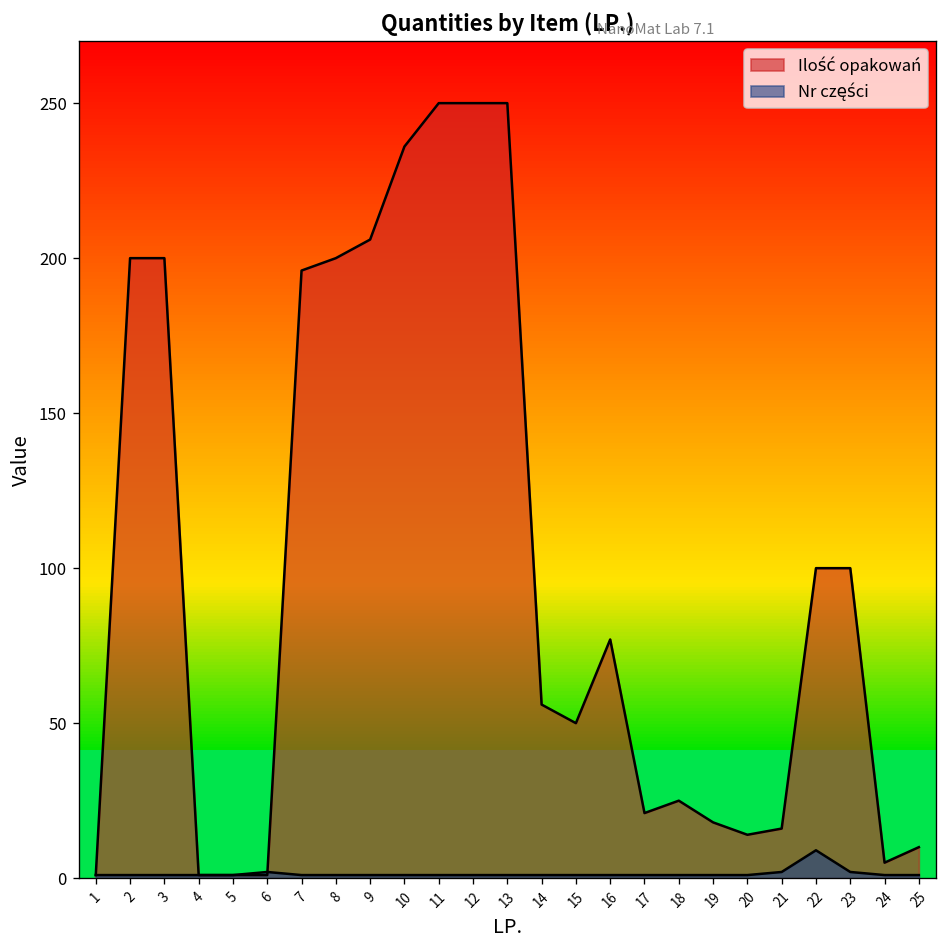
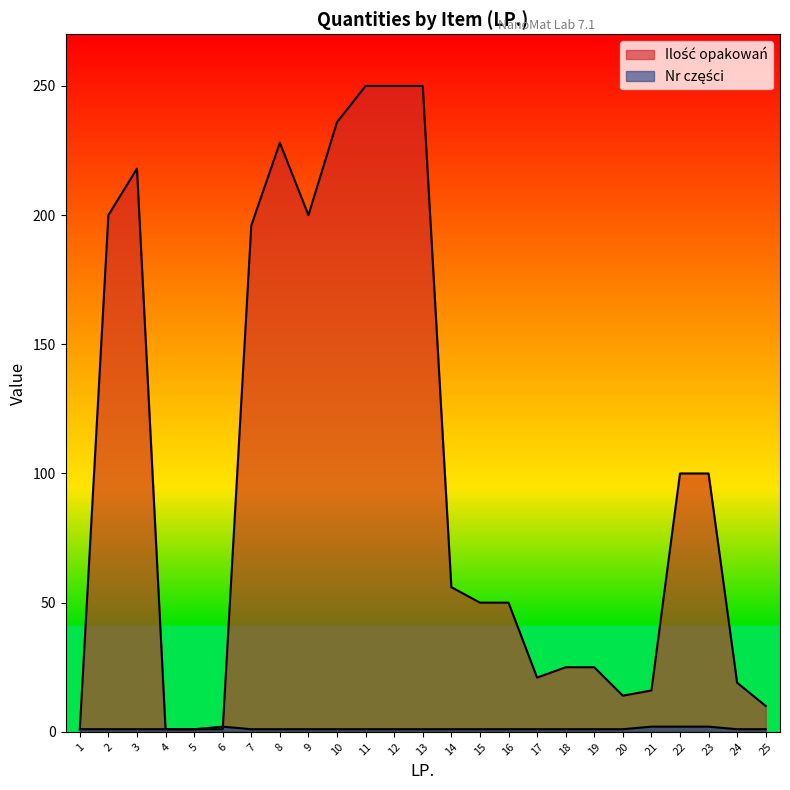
  {
    "Ilość opakowań": {
      "2": 200,
-     "3": 200,
+     "3": 218,
      "6": 1,
      "7": 196,
-     "8": 200,
-     "9": 206,
+     "8": 228,
+     "9": 200,
      "10": 236,
      "11": 250,
      "12": 250,
      "13": 250,
      "14": 56,
      "15": 50,
-     "16": 77,
+     "16": 50,
      "17": 21,
      "18": 25,
-     "19": 18,
+     "19": 25,
      "20": 14,
      "21": 16,
      "22": 100,
      "23": 100,
-     "24": 5,
+     "24": 19,
      "25": 10
    },
    "Nr części": {
      "2": 1,
      "3": 1,
      "6": 2,
      "7": 1,
      "8": 1,
      "9": 1,
      "10": 1,
      "11": 1,
      "12": 1,
      "13": 1,
      "14": 1,
      "15": 1,
      "16": 1,
      "17": 1,
      "18": 1,
      "19": 1,
      "20": 1,
      "21": 2,
-     "22": 9,
+     "22": 2,
      "23": 2,
      "24": 1,
      "25": 1
    }
  }
